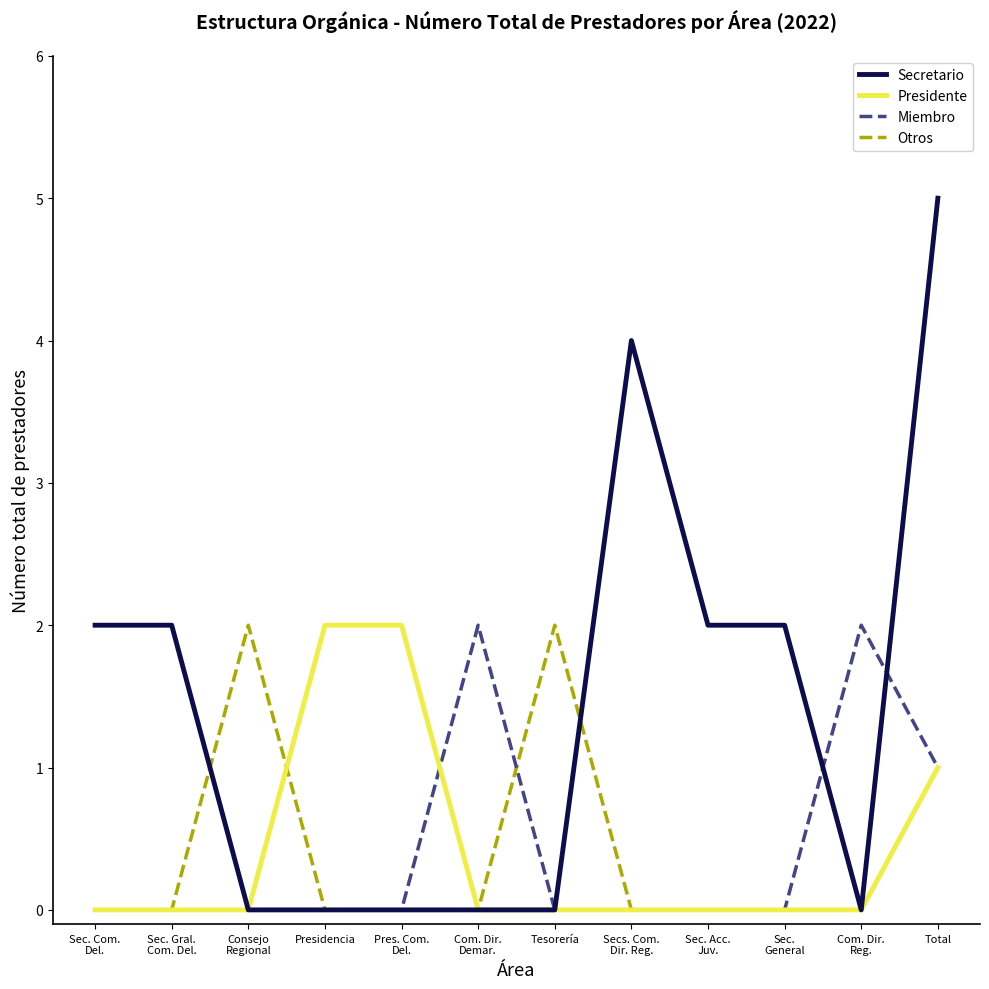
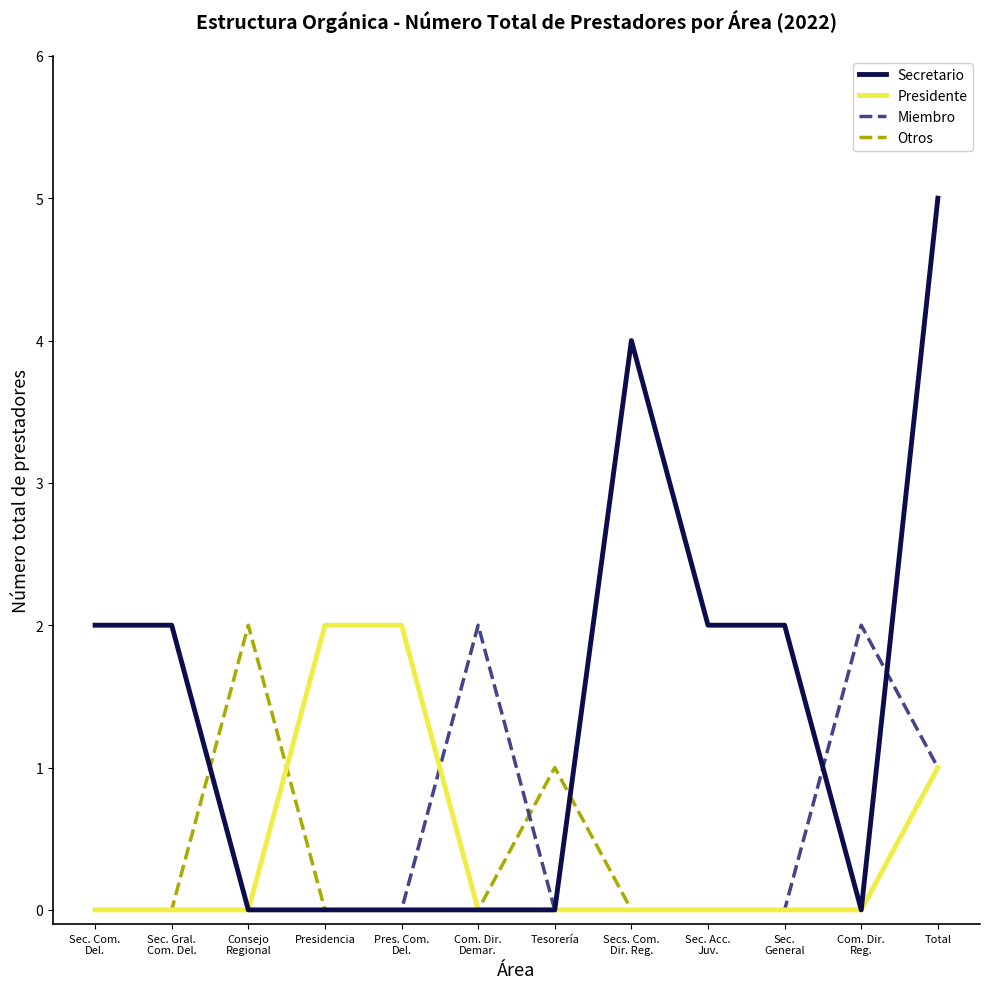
  {
    "Secretario": {
      "Sec. Com. Del.": 2,
      "Sec. Gral. Com. Del.": 2,
      "Secs. Com. Dir. Reg.": 4,
      "Sec. Acc. Juv.": 2,
      "Sec. General": 2,
      "Total": 5
    },
    "Presidente": {
      "Presidencia": 2,
      "Pres. Com. Del.": 2
    },
    "Miembro": {
      "Com. Dir. Demar.": 2,
      "Com. Dir. Reg.": 2
    },
    "Otros": {
      "Consejo Regional": 2,
-     "Tesorería": 2
+     "Tesorería": 1
    }
  }
